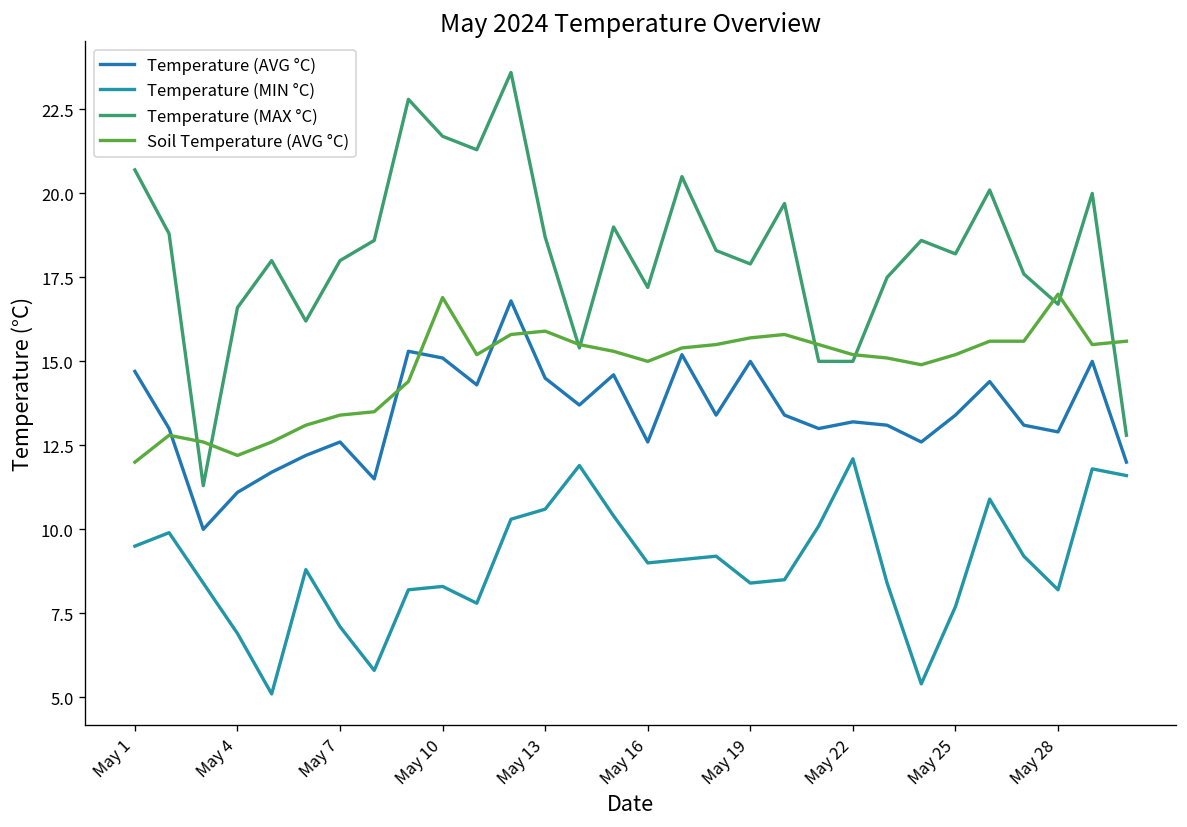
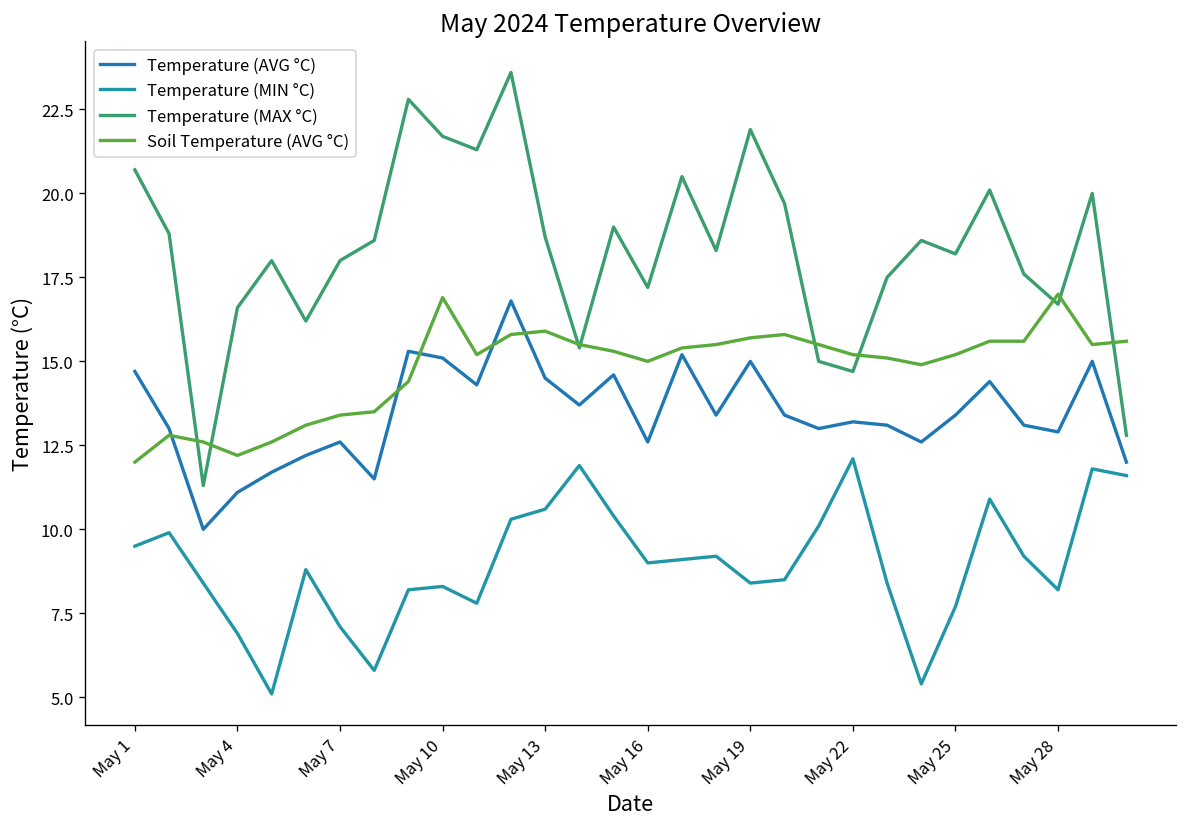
  {
    "Temperature (MAX °C)": {
      "May 1": 20.7,
      "May 4": 16.6,
      "May 7": 18.0,
      "May 10": 21.7,
      "May 13": 18.7,
      "May 16": 17.2,
-     "May 19": 17.9,
-     "May 22": 15.0,
+     "May 19": 21.9,
+     "May 22": 14.7,
      "May 25": 18.2,
      "May 28": 16.7
    },
    "Soil Temperature (AVG °C)": {
      "May 1": 12.0,
      "May 4": 12.2,
      "May 7": 13.4,
      "May 10": 16.9,
      "May 13": 15.9,
      "May 16": 15.0,
      "May 19": 15.7,
      "May 22": 15.2,
      "May 25": 15.2,
      "May 28": 17.0
    }
  }
